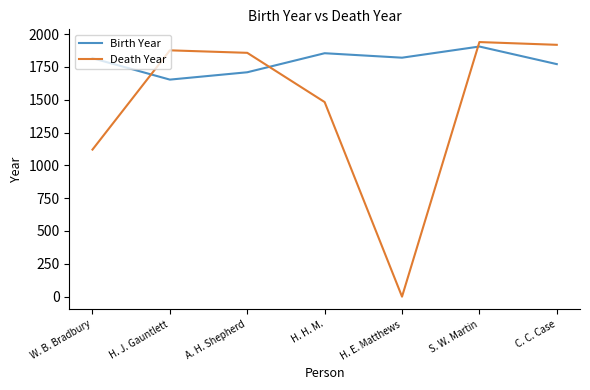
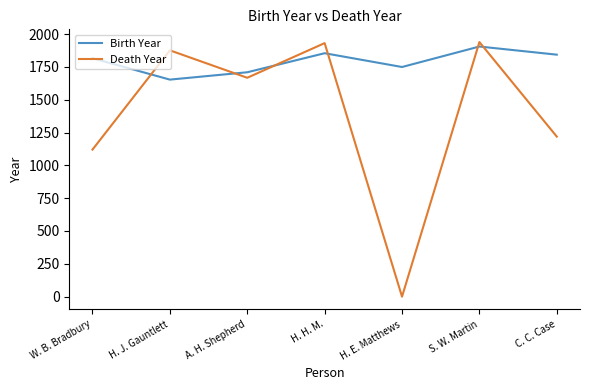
  {
    "Birth Year": {
      "H. J. Gauntlett": 1650,
      "A. H. Shepherd": 1710,
      "H. H. M.": 1850,
-     "H. E. Matthews": 1820,
+     "H. E. Matthews": 1750,
      "S. W. Martin": 1910,
-     "C. C. Case": 1770
+     "C. C. Case": 1840
    },
    "Death Year": {
      "W. B. Bradbury": 1120,
-     "A. H. Shepherd": 1860,
-     "H. H. M.": 1480,
+     "A. H. Shepherd": 1670,
+     "H. H. M.": 1930,
      "H. E. Matthews": 0,
      "S. W. Martin": 1940,
-     "C. C. Case": 1920
+     "C. C. Case": 1220
    }
  }
